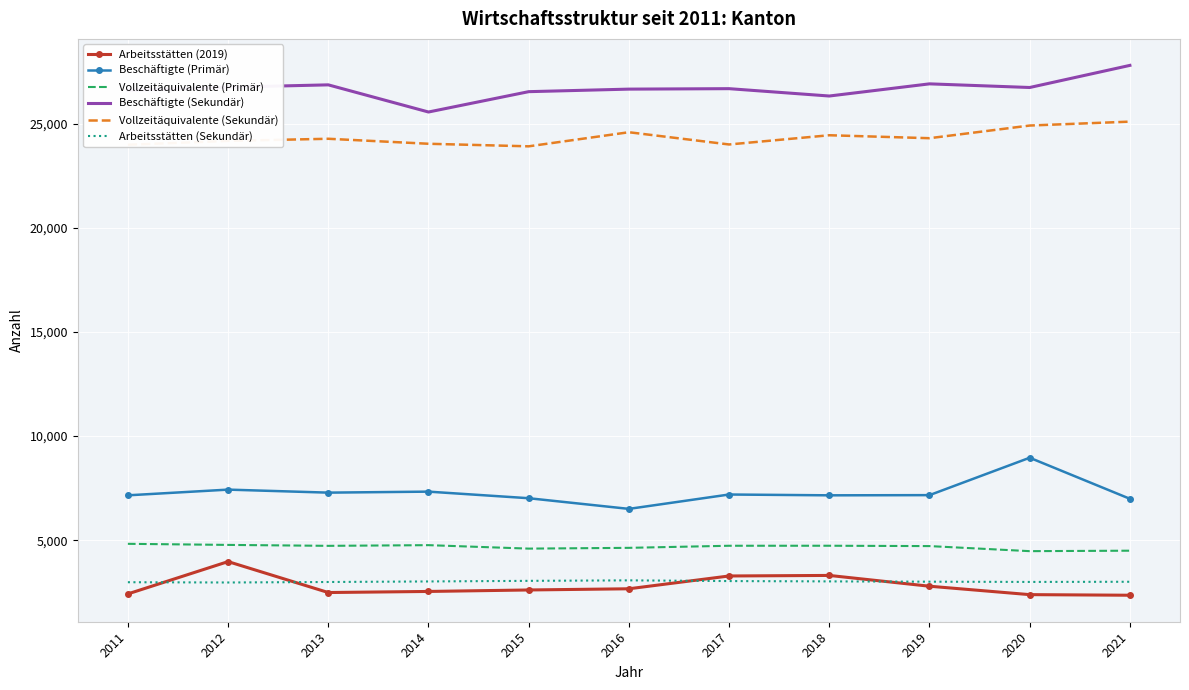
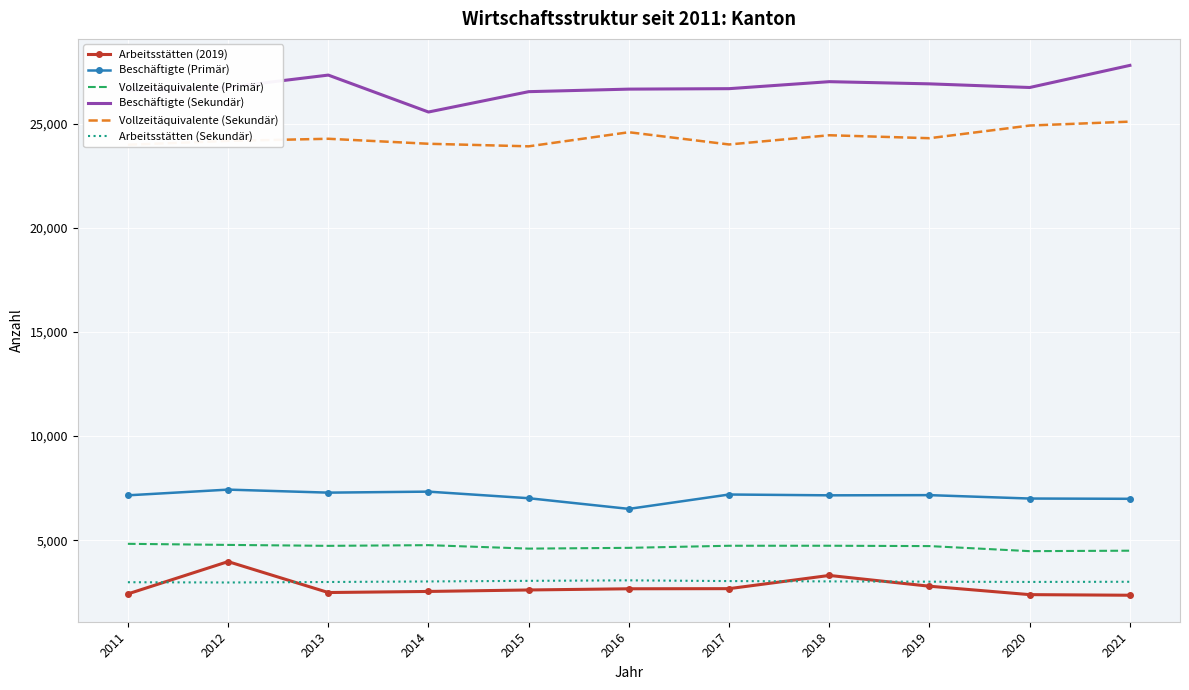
  {
    "Arbeitsstätten (2019)": {
      "2011": "2,400",
      "2012": "4,000",
      "2013": "2,500",
      "2014": "2,500",
      "2015": "2,600",
      "2016": "2,700",
-     "2017": "3,300",
+     "2017": "2,700",
      "2018": "3,300",
      "2019": "2,800",
      "2020": "2,400",
      "2021": "2,400"
    },
    "Beschäftigte (Primär)": {
      "2011": "7,200",
      "2012": "7,400",
      "2013": "7,300",
      "2014": "7,300",
      "2015": "7,000",
      "2016": "6,500",
      "2017": "7,200",
      "2018": "7,200",
      "2019": "7,200",
-     "2020": "9,000",
+     "2020": "7,000",
      "2021": "7,000"
    },
    "Beschäftigte (Sekundär)": {
-     "2013": "26,900",
+     "2013": "27,300",
      "2014": "25,600",
      "2015": "26,500",
      "2016": "26,700",
      "2017": "26,700",
-     "2018": "26,300",
+     "2018": "27,000",
      "2019": "26,900",
      "2020": "26,700",
      "2021": "27,800"
    },
    "Vollzeitäquivalente (Sekundär)": {
      "2013": "24,300",
      "2014": "24,000",
      "2015": "23,900",
      "2016": "24,600",
      "2017": "24,000",
      "2018": "24,400",
      "2019": "24,300",
      "2020": "24,900",
      "2021": "25,100"
    }
  }
